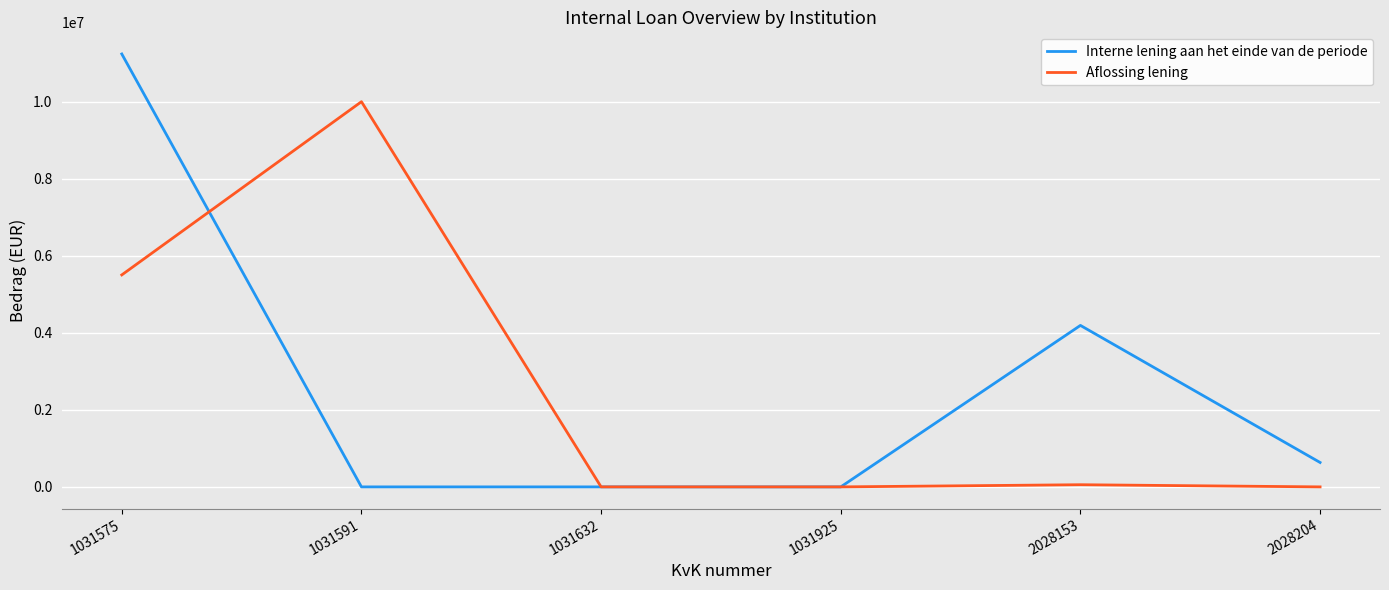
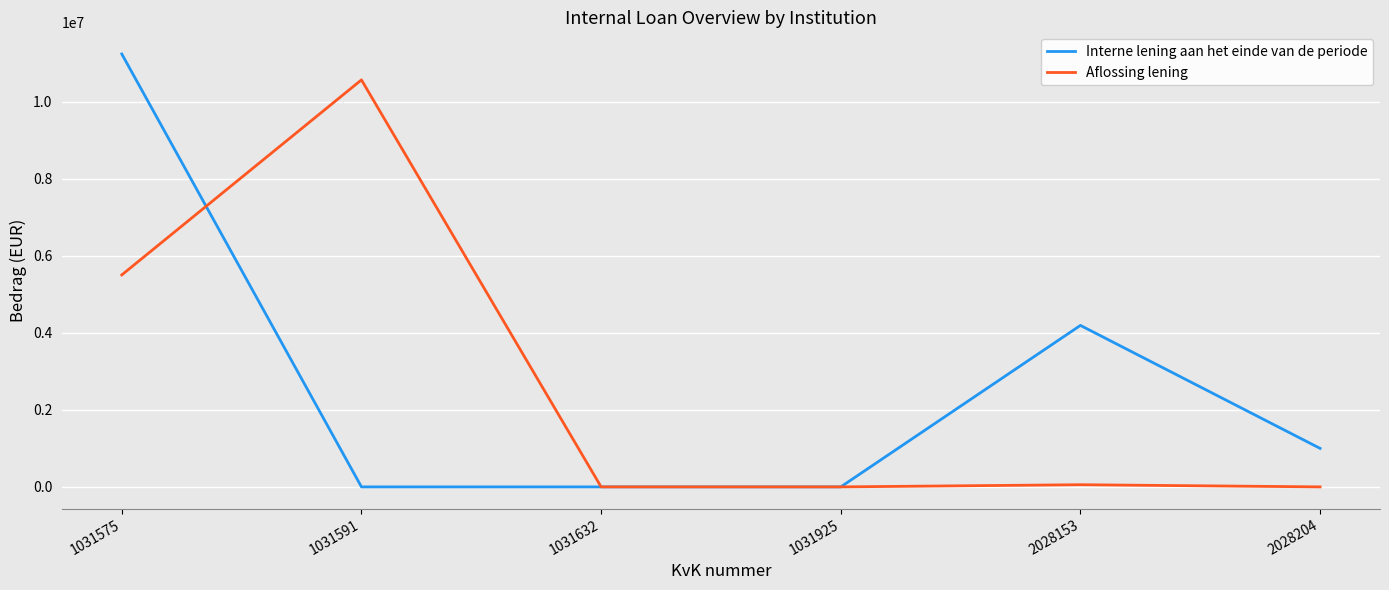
  {
    "Interne lening aan het einde van de periode": {
      "1031575": 11200000,
      "1031591": 0,
      "2028153": 4200000,
-     "2028204": 600000
+     "2028204": 1000000
    },
    "Aflossing lening": {
      "1031575": 5500000,
-     "1031591": 10000000,
+     "1031591": 10600000,
      "2028153": 100000,
      "2028204": 0
    }
  }
